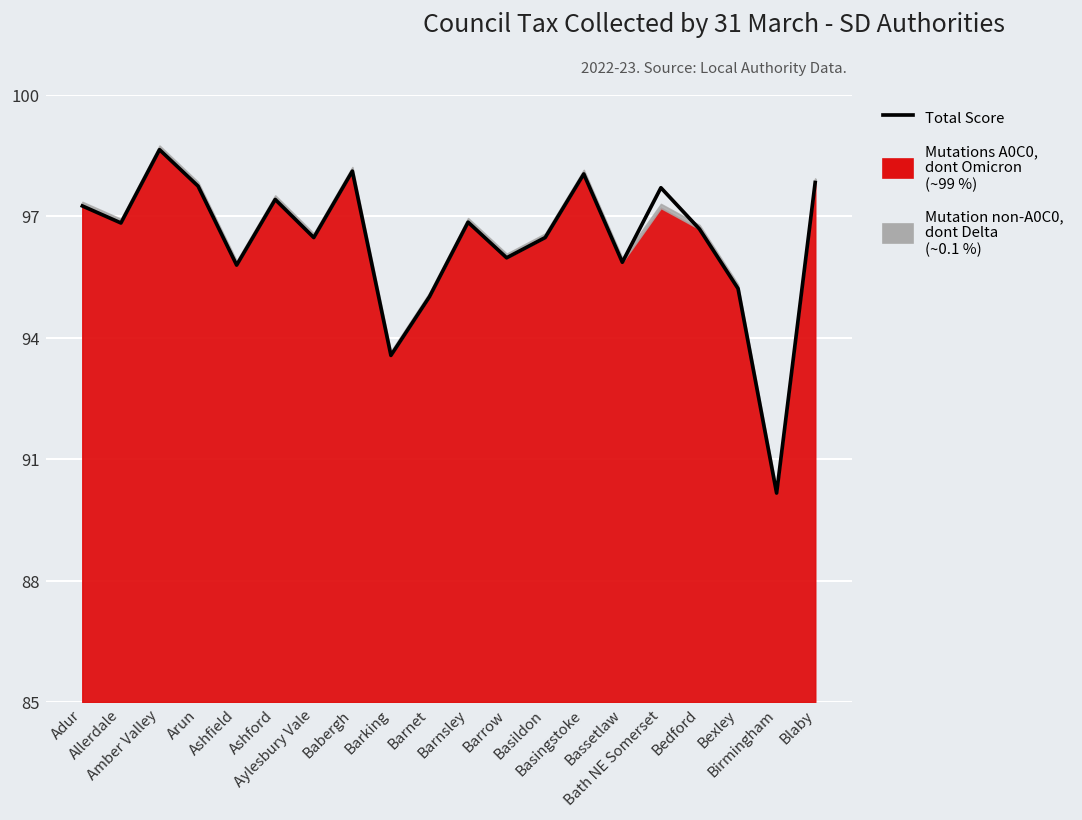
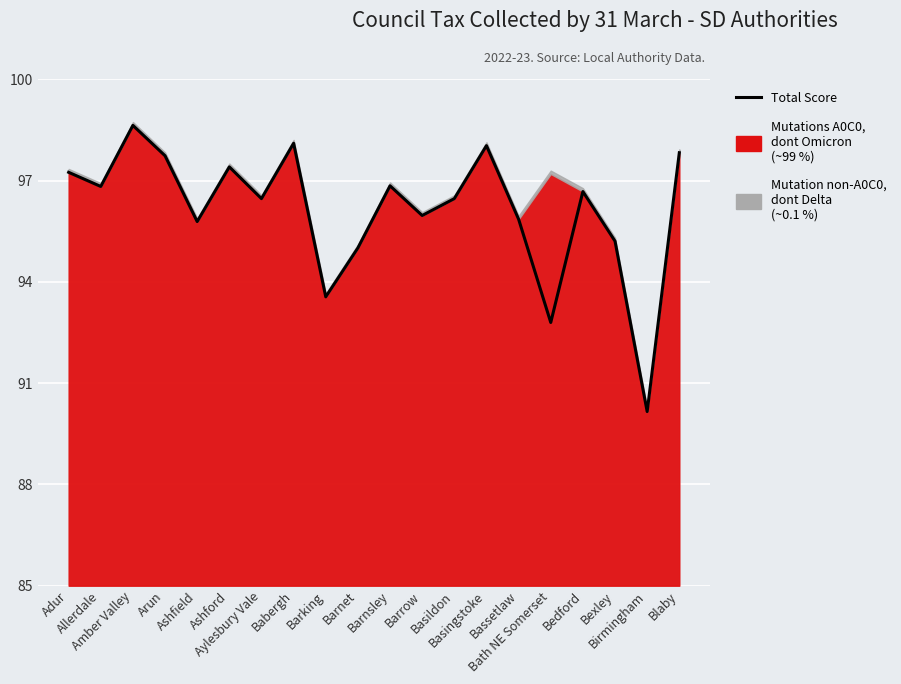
  {
    "Total Score": {
-     "Bath NE Somerset": 97.7
+     "Bath NE Somerset": 92.8
    }
  }
